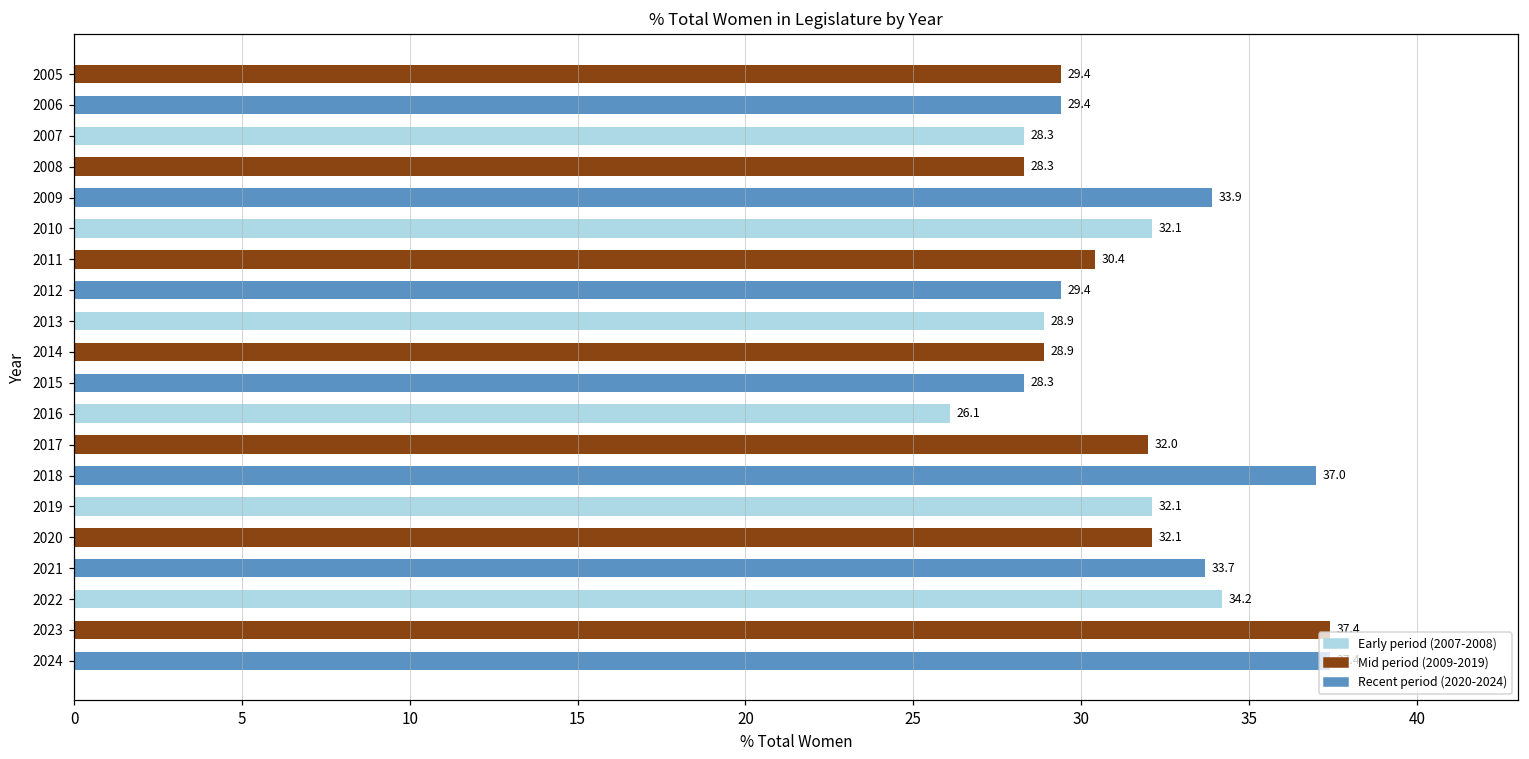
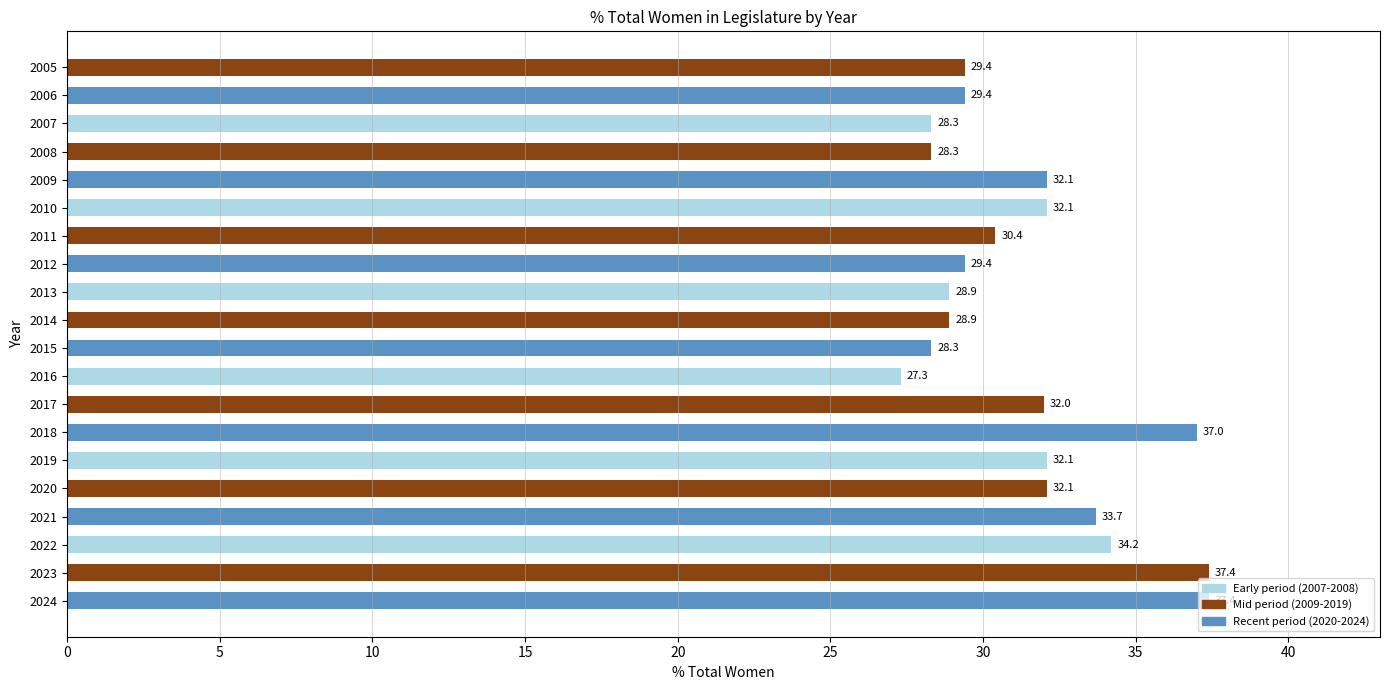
  {
    "2005": 29.4,
    "2006": 29.4,
    "2007": 28.3,
    "2008": 28.3,
-   "2009": 33.9,
+   "2009": 32.1,
    "2010": 32.1,
    "2011": 30.4,
    "2012": 29.4,
    "2013": 28.9,
    "2014": 28.9,
    "2015": 28.3,
-   "2016": 26.1,
+   "2016": 27.3,
    "2017": 32.0,
    "2018": 37.0,
    "2019": 32.1,
    "2020": 32.1,
    "2021": 33.7,
    "2022": 34.2,
    "2023": 37.4
  }
